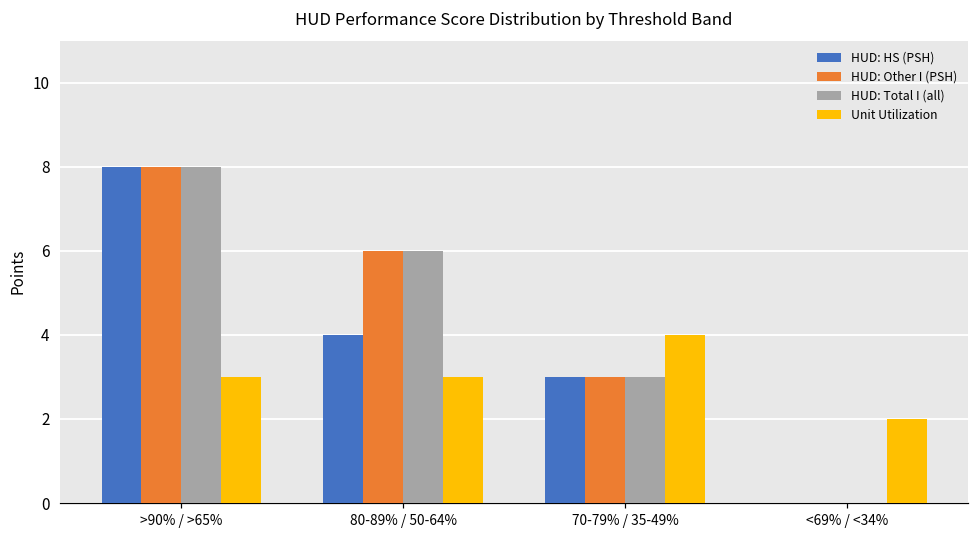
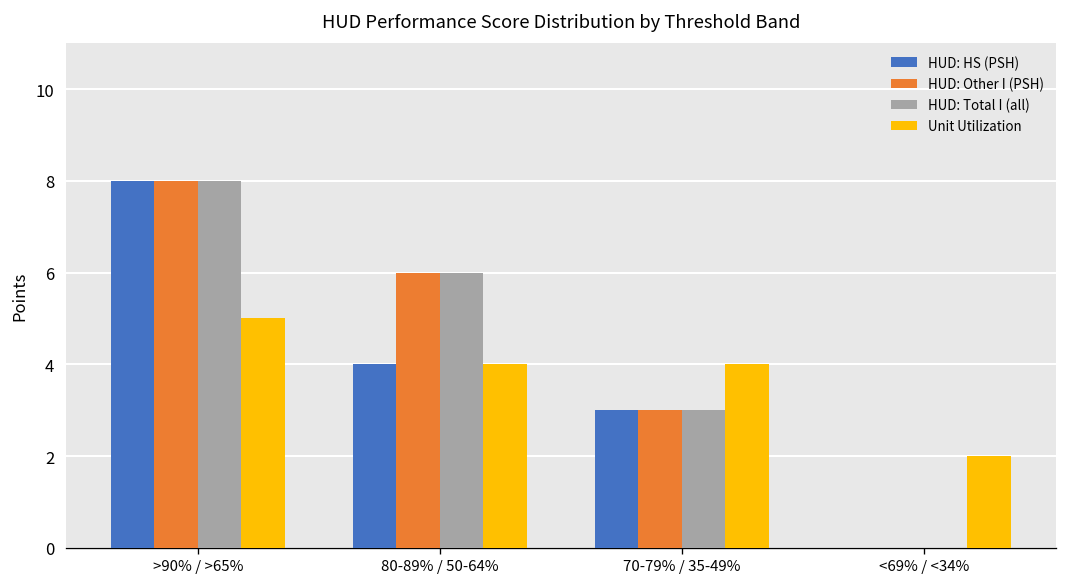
  {
    "HUD: HS (PSH)": {
      ">90% / >65%": 8,
      "80-89% / 50-64%": 4,
      "70-79% / 35-49%": 3,
      "<69% / <34%": 0
    },
    "HUD: Other I (PSH)": {
      ">90% / >65%": 8,
      "80-89% / 50-64%": 6,
      "70-79% / 35-49%": 3,
      "<69% / <34%": 0
    },
    "HUD: Total I (all)": {
      ">90% / >65%": 8,
      "80-89% / 50-64%": 6,
      "70-79% / 35-49%": 3,
      "<69% / <34%": 0
    },
    "Unit Utilization": {
-     ">90% / >65%": 3,
-     "80-89% / 50-64%": 3,
+     ">90% / >65%": 5,
+     "80-89% / 50-64%": 4,
      "70-79% / 35-49%": 4,
      "<69% / <34%": 2
    }
  }
